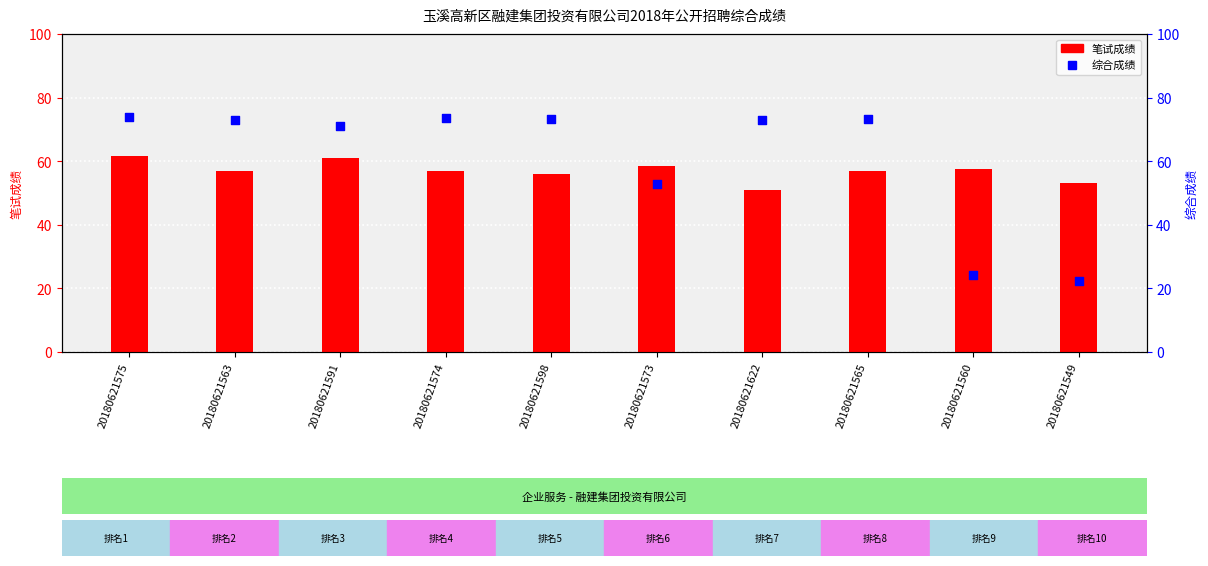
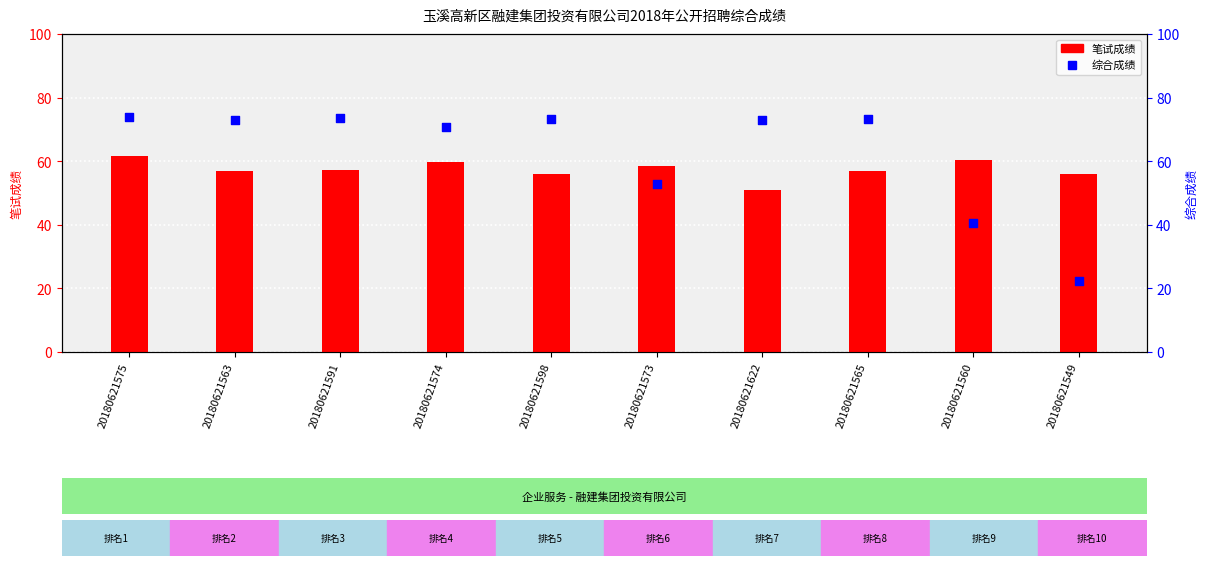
  {
    "笔试成绩": {
      "20180621575": 62,
      "20180621563": 57,
-     "20180621591": 61,
-     "20180621574": 57,
+     "20180621591": 57,
+     "20180621574": 60,
      "20180621598": 56,
      "20180621573": 59,
      "20180621622": 51,
      "20180621565": 57,
-     "20180621560": 57,
-     "20180621549": 53
+     "20180621560": 61,
+     "20180621549": 56
    },
    "综合成绩": {
-     "20180621591": 71,
-     "20180621574": 73,
-     "20180621560": 24
+     "20180621591": 74,
+     "20180621574": 71,
+     "20180621560": 41
    }
  }
